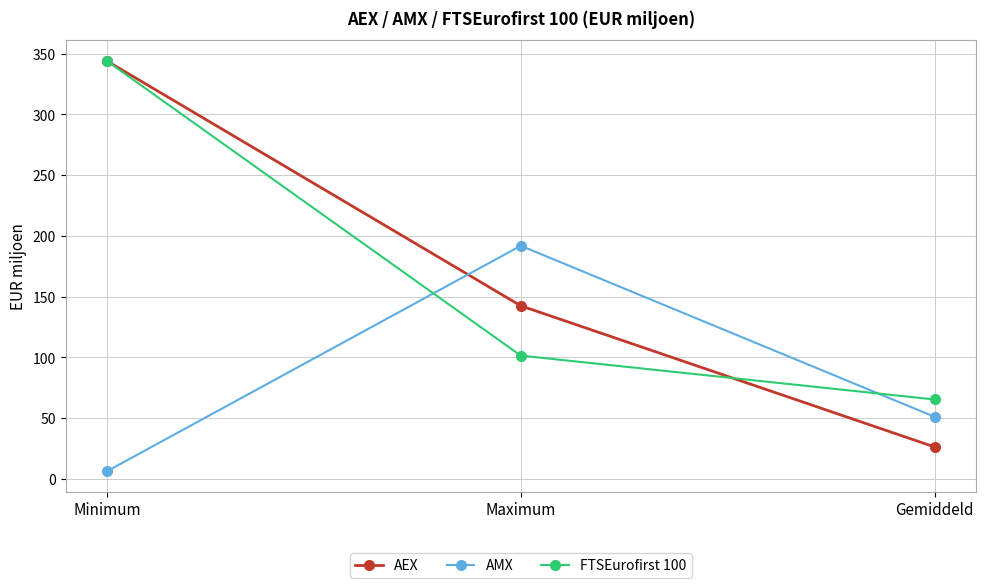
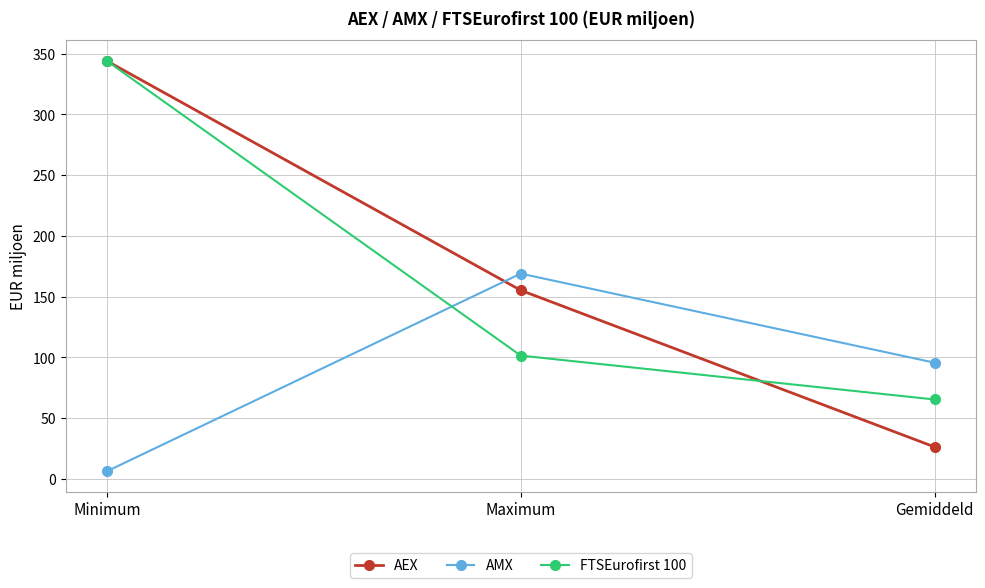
  {
    "AEX": {
-     "Maximum": 143,
+     "Maximum": 155,
      "Gemiddeld": 26
    },
    "AMX": {
      "Minimum": 6,
-     "Maximum": 192,
-     "Gemiddeld": 51
+     "Maximum": 169,
+     "Gemiddeld": 96
    },
    "FTSEurofirst 100": {
      "Maximum": 102,
      "Gemiddeld": 65
    }
  }
